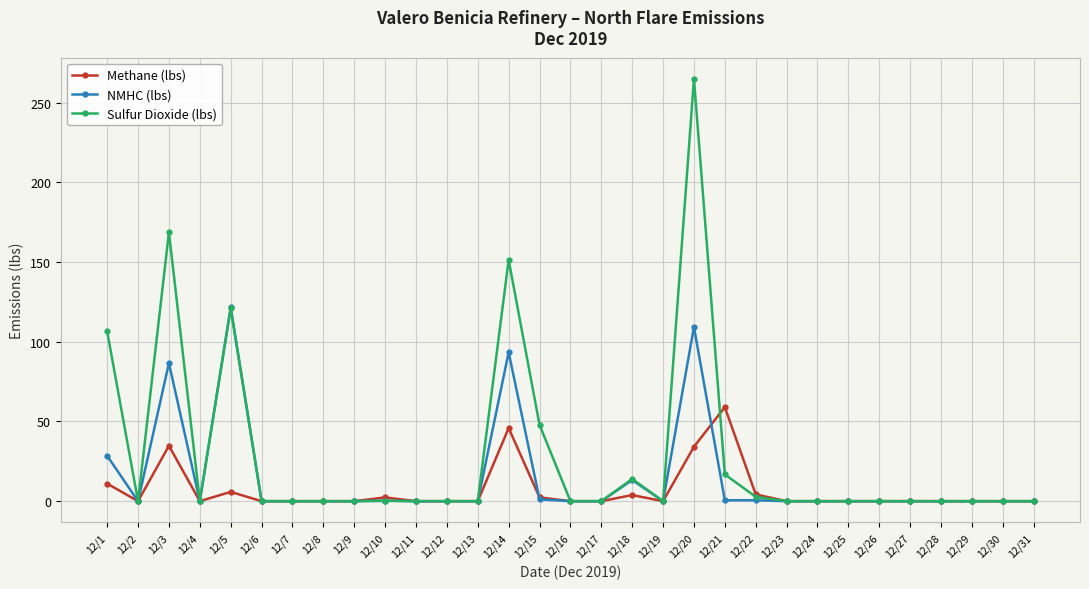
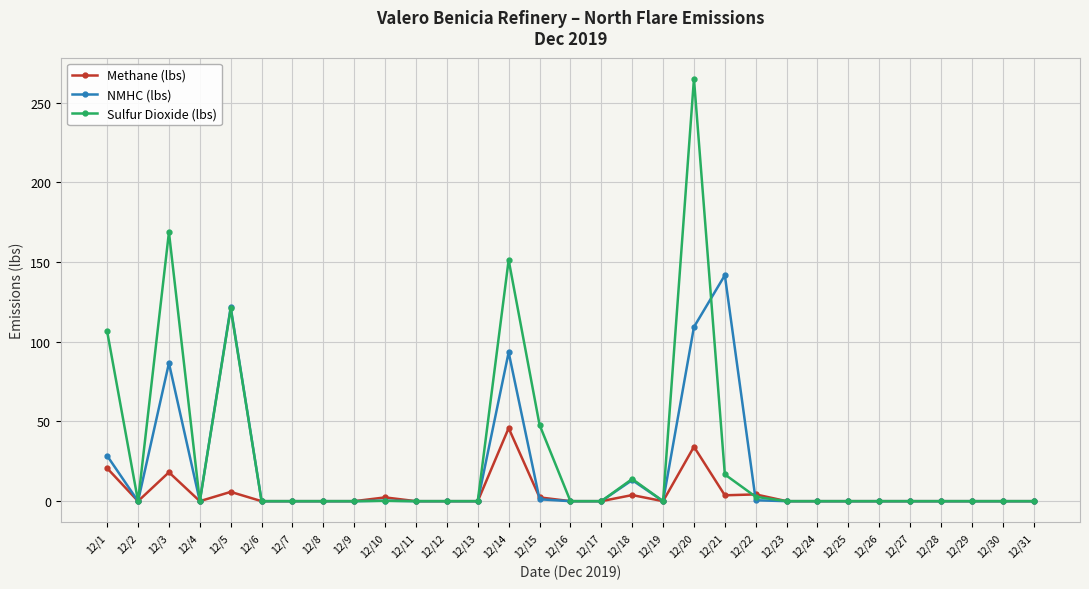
  {
    "Methane (lbs)": {
-     "12/1": 11,
-     "12/3": 35,
+     "12/1": 21,
+     "12/3": 18,
      "12/5": 6,
      "12/10": 2,
      "12/14": 46,
      "12/18": 4,
      "12/20": 34,
-     "12/21": 59
+     "12/21": 4
    },
    "NMHC (lbs)": {
      "12/1": 28,
      "12/3": 87,
      "12/14": 93,
      "12/20": 109,
-     "12/21": 1,
+     "12/21": 142,
      "12/22": 1
    },
    "Sulfur Dioxide (lbs)": {
      "12/1": 106,
      "12/3": 169,
      "12/14": 151,
      "12/15": 48,
      "12/20": 265,
      "12/21": 17
    }
  }
